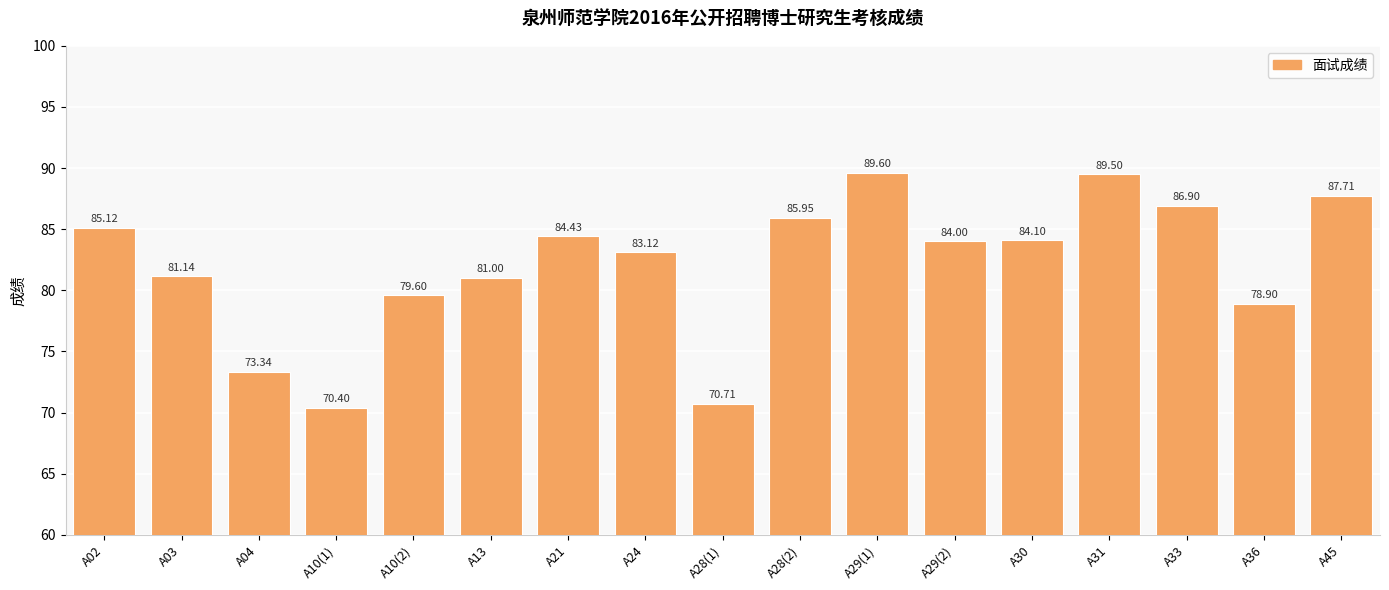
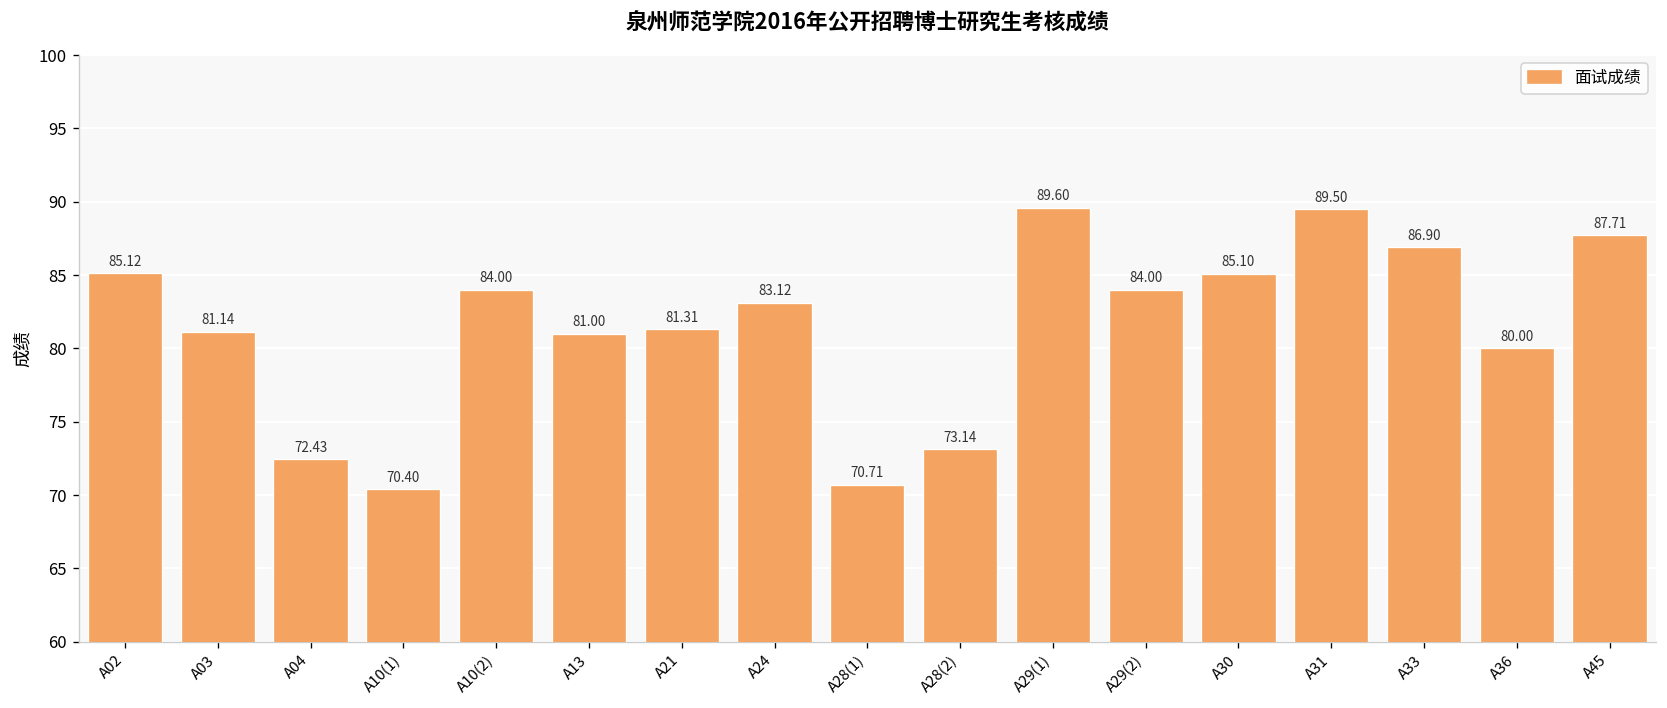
  {
    "A02": 85.12,
    "A03": 81.14,
-   "A04": 73.34,
+   "A04": 72.43,
    "A10(1)": 70.40,
-   "A10(2)": 79.60,
+   "A10(2)": 84.00,
    "A13": 81.00,
-   "A21": 84.43,
+   "A21": 81.31,
    "A24": 83.12,
    "A28(1)": 70.71,
-   "A28(2)": 85.95,
+   "A28(2)": 73.14,
    "A29(1)": 89.60,
    "A29(2)": 84.00,
-   "A30": 84.10,
+   "A30": 85.10,
    "A31": 89.50,
    "A33": 86.90,
-   "A36": 78.90,
+   "A36": 80.00,
    "A45": 87.71
  }
